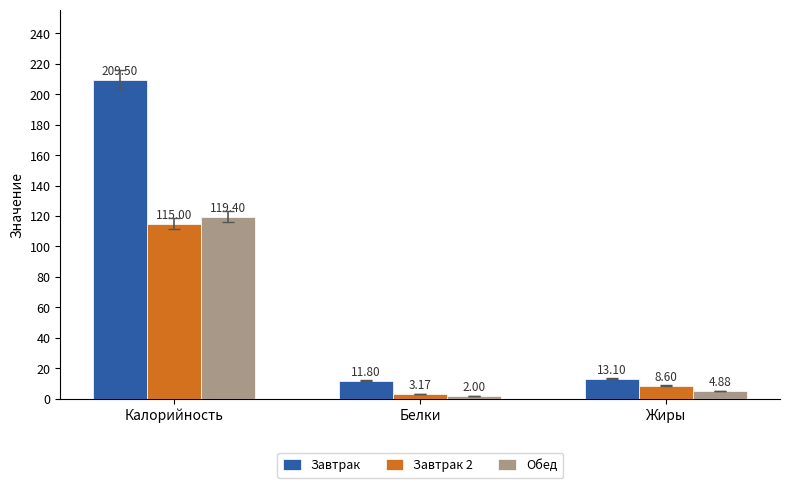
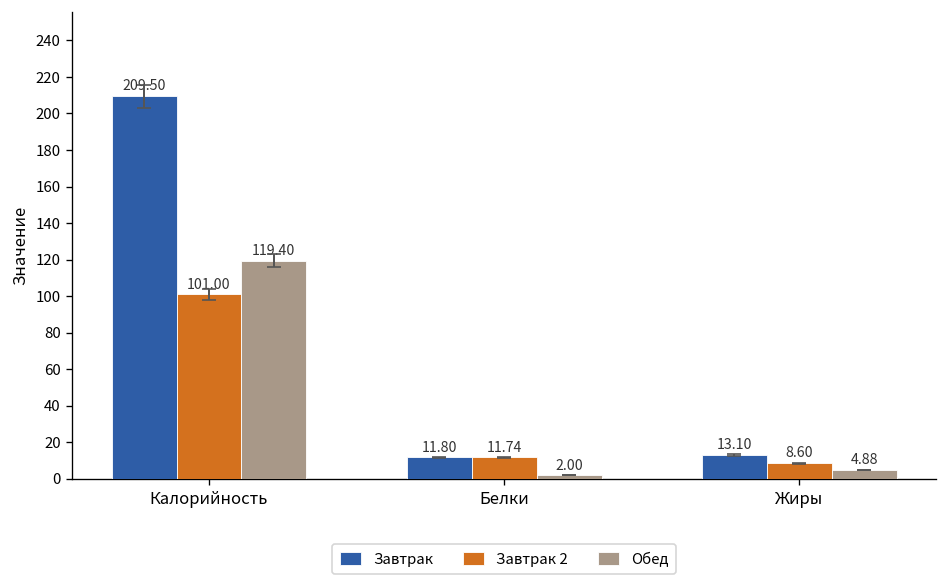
  {
    "Завтрак 2": {
-     "Калорийность": 115.00,
-     "Белки": 3.17
+     "Калорийность": 101.00,
+     "Белки": 11.74
    },
    "Обед": {
      "Белки": 2.00
    }
  }
